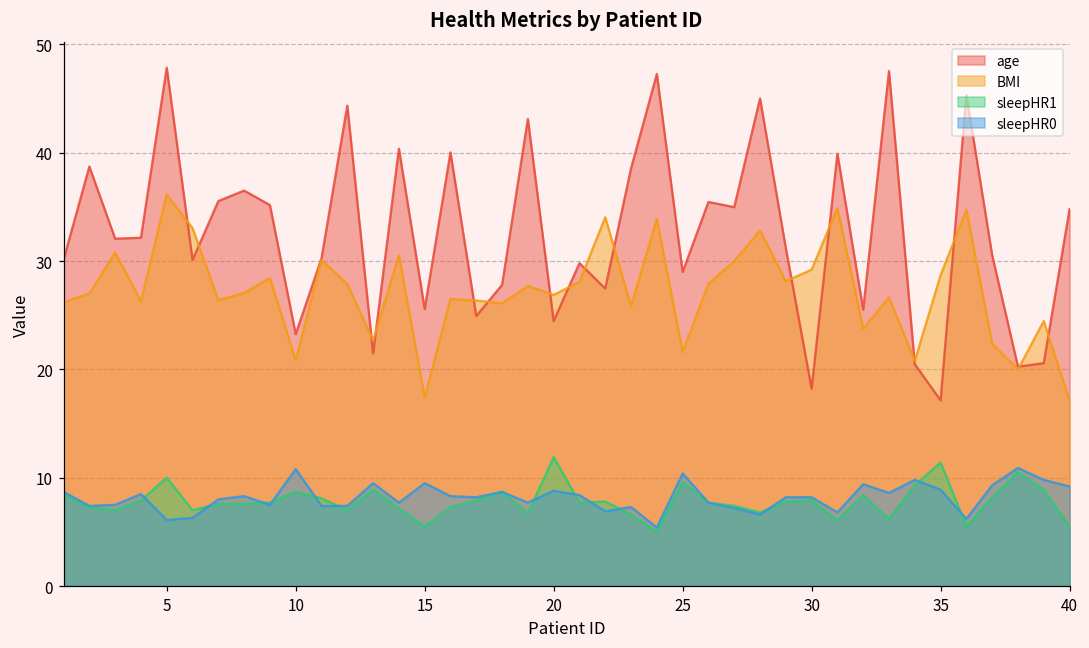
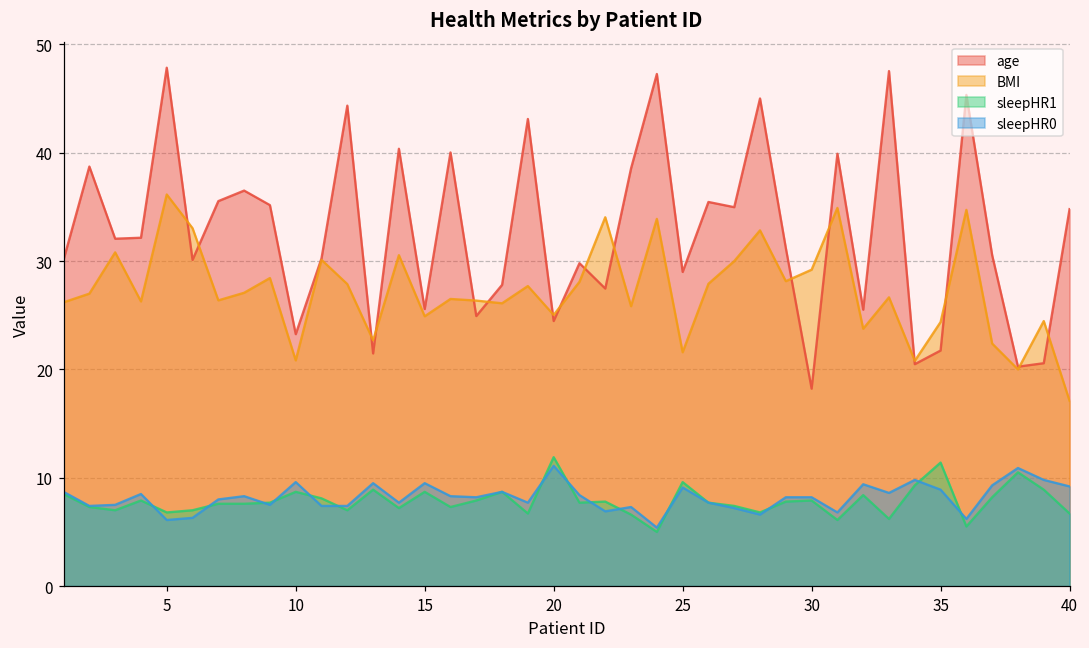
  {
    "age": {
      "5": 48,
      "10": 23,
      "15": 26,
      "20": 24,
      "25": 29,
      "30": 18,
-     "35": 17,
+     "35": 22,
      "40": 35
    },
    "BMI": {
      "5": 36,
      "10": 21,
-     "15": 17,
-     "20": 27,
+     "15": 25,
+     "20": 25,
      "25": 22,
      "30": 29,
-     "35": 29,
+     "35": 24,
      "40": 17
    },
    "sleepHR1": {
-     "5": 10,
+     "5": 7,
      "10": 9,
-     "15": 6,
+     "15": 9,
      "20": 12,
      "25": 10,
      "30": 8,
      "35": 11,
-     "40": 6
+     "40": 7
    },
    "sleepHR0": {
      "5": 6,
-     "10": 11,
+     "10": 10,
      "15": 10,
-     "20": 9,
-     "25": 10,
+     "20": 11,
+     "25": 9,
      "30": 8,
      "35": 9,
      "40": 9
    }
  }
